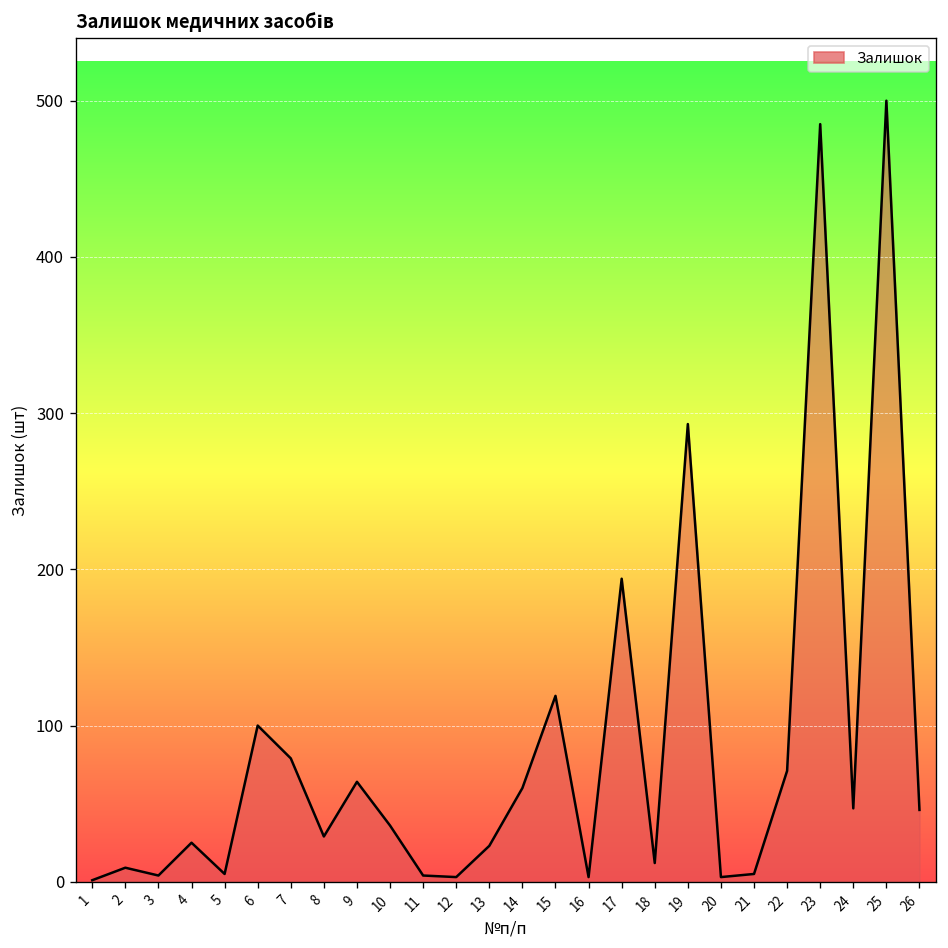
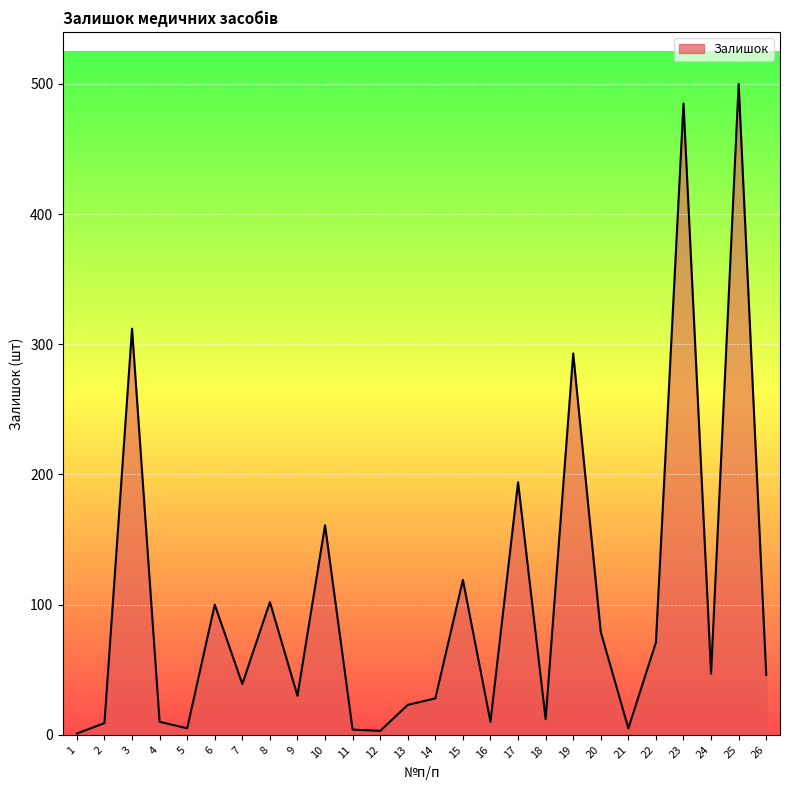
  {
    "1": 1,
    "2": 9,
-   "3": 4,
-   "4": 25,
+   "3": 312,
+   "4": 10,
    "5": 5,
    "6": 100,
-   "7": 79,
-   "8": 29,
-   "9": 64,
-   "10": 36,
+   "7": 39,
+   "8": 102,
+   "9": 30,
+   "10": 161,
    "11": 4,
    "12": 3,
    "13": 23,
-   "14": 60,
+   "14": 28,
    "15": 119,
-   "16": 3,
+   "16": 10,
    "17": 194,
    "18": 12,
    "19": 293,
-   "20": 3,
+   "20": 79,
    "21": 5,
    "22": 71,
    "23": 485,
    "24": 47,
    "25": 500,
    "26": 46
  }
